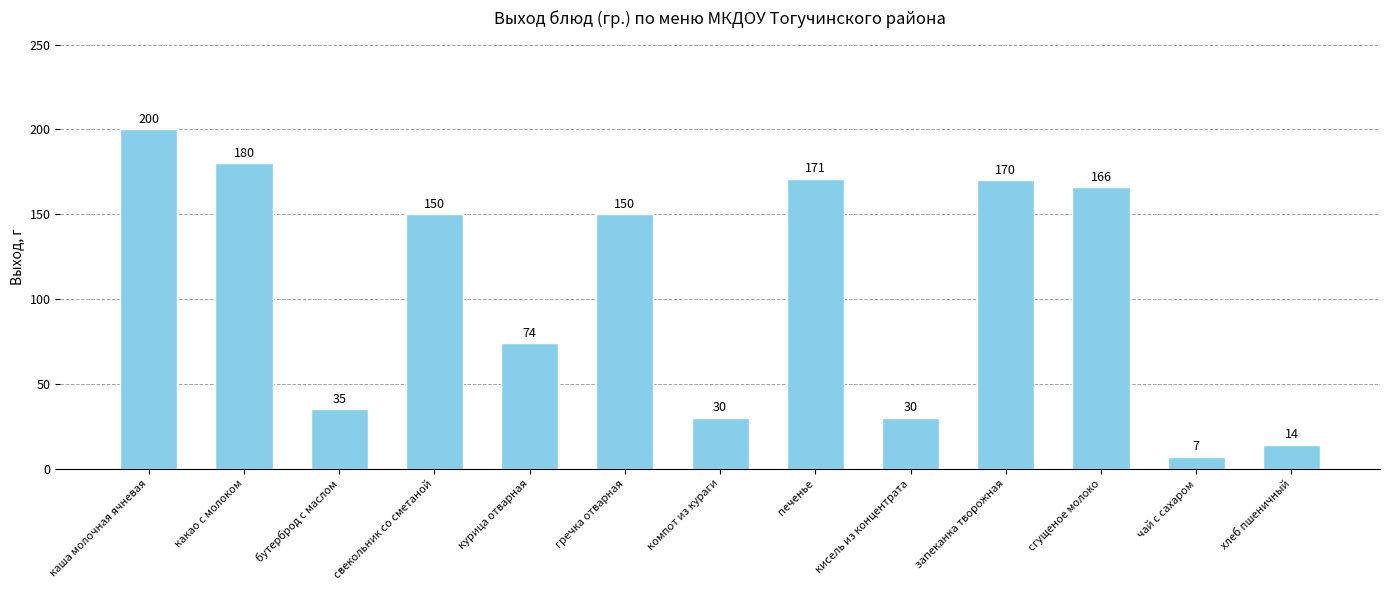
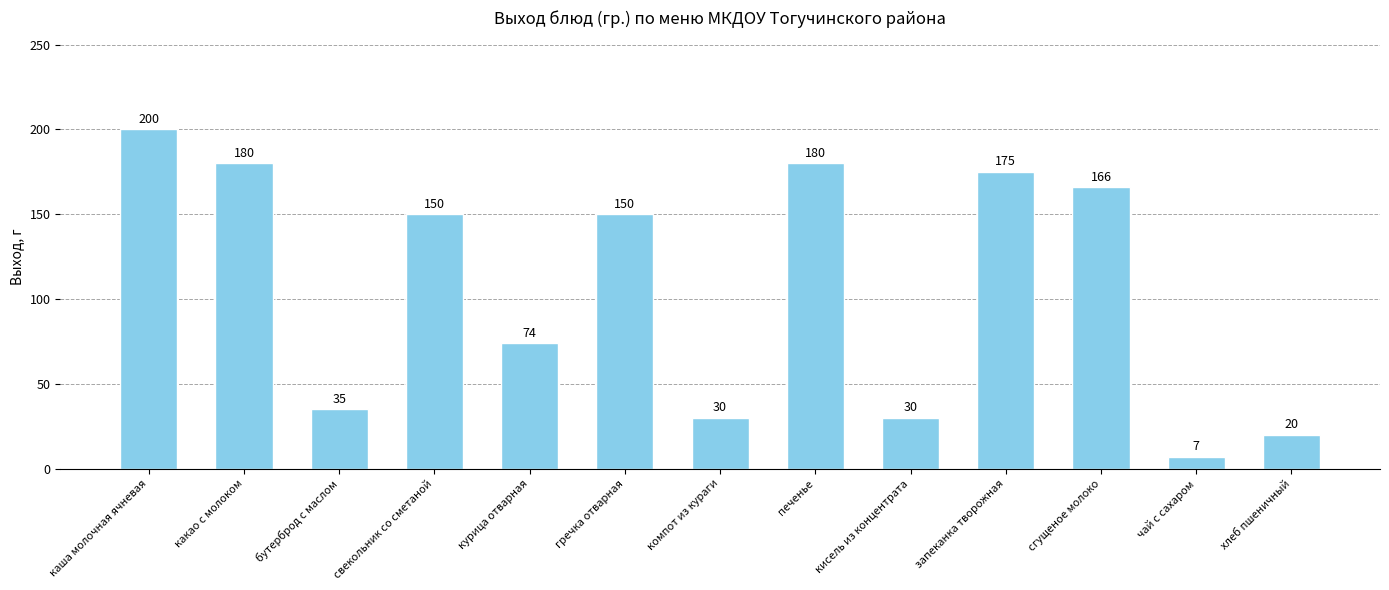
  {
    "каша молочная ячневая": 200,
    "какао с молоком": 180,
    "бутерброд с маслом": 35,
    "свекольник со сметаной": 150,
    "курица отварная": 74,
    "гречка отварная": 150,
    "компот из кураги": 30,
-   "печенье": 171,
+   "печенье": 180,
    "кисель из концентрата": 30,
-   "запеканка творожная": 170,
+   "запеканка творожная": 175,
    "сгущеное молоко": 166,
    "чай с сахаром": 7,
-   "хлеб пшеничный": 14
+   "хлеб пшеничный": 20
  }
